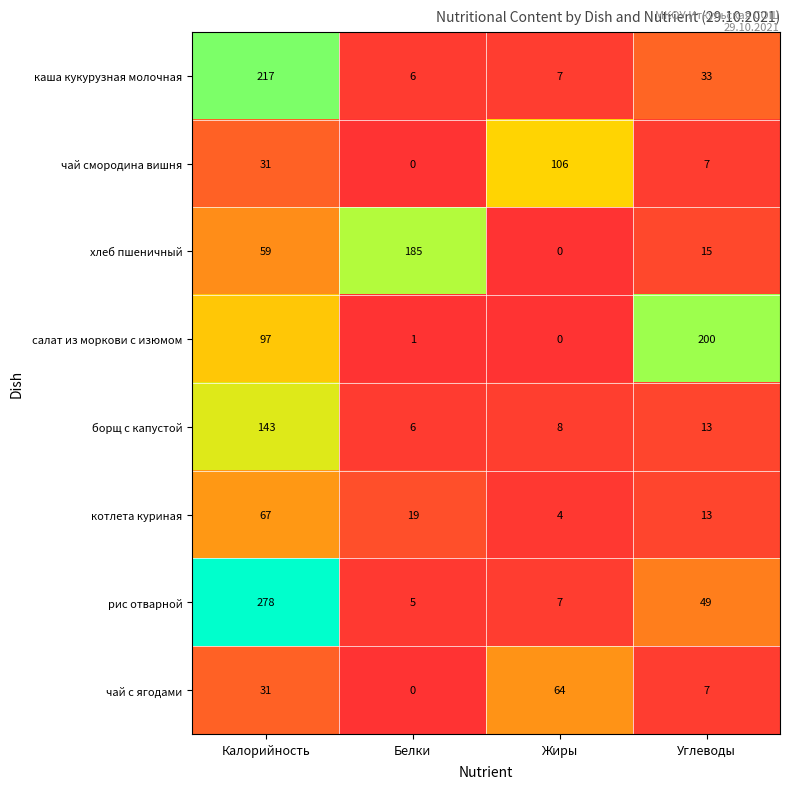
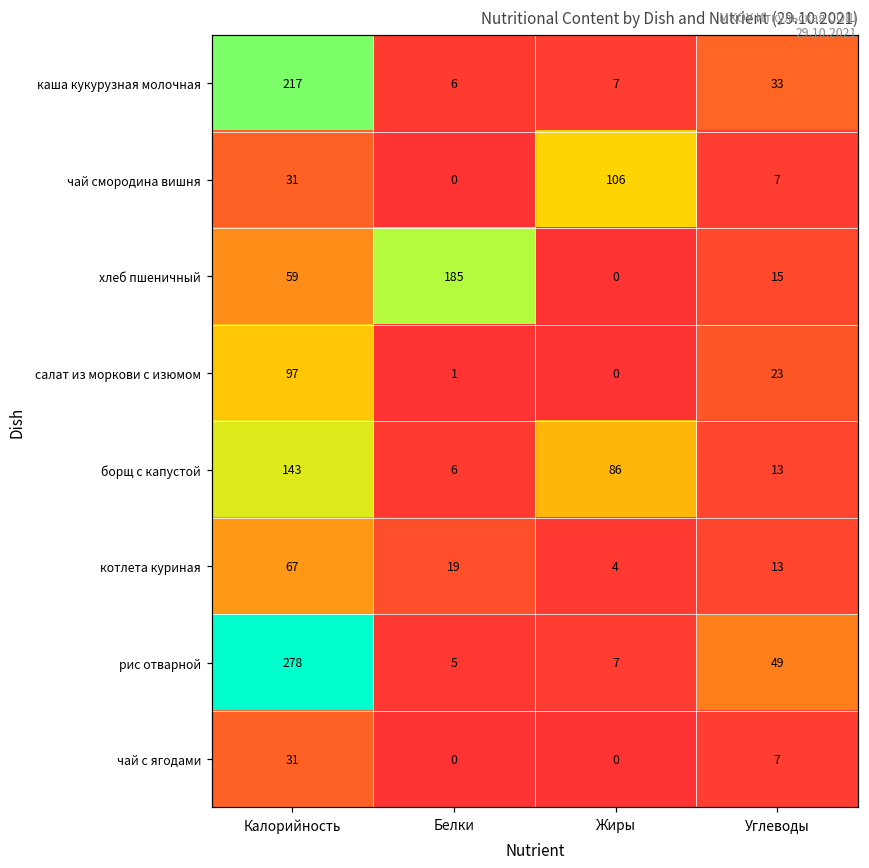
  {
    "каша кукурузная молочная": {
      "Калорийность": 217,
      "Белки": 6,
      "Жиры": 7,
      "Углеводы": 33
    },
    "чай смородина вишня": {
      "Калорийность": 31,
      "Белки": 0,
      "Жиры": 106,
      "Углеводы": 7
    },
    "хлеб пшеничный": {
      "Калорийность": 59,
      "Белки": 185,
      "Жиры": 0,
      "Углеводы": 15
    },
    "салат из моркови с изюмом": {
      "Калорийность": 97,
      "Белки": 1,
      "Жиры": 0,
-     "Углеводы": 200
+     "Углеводы": 23
    },
    "борщ с капустой": {
      "Калорийность": 143,
      "Белки": 6,
-     "Жиры": 8,
+     "Жиры": 86,
      "Углеводы": 13
    },
    "котлета куриная": {
      "Калорийность": 67,
      "Белки": 19,
      "Жиры": 4,
      "Углеводы": 13
    },
    "рис отварной": {
      "Калорийность": 278,
      "Белки": 5,
      "Жиры": 7,
      "Углеводы": 49
    },
    "чай с ягодами": {
      "Калорийность": 31,
      "Белки": 0,
-     "Жиры": 64,
+     "Жиры": 0,
      "Углеводы": 7
    }
  }
